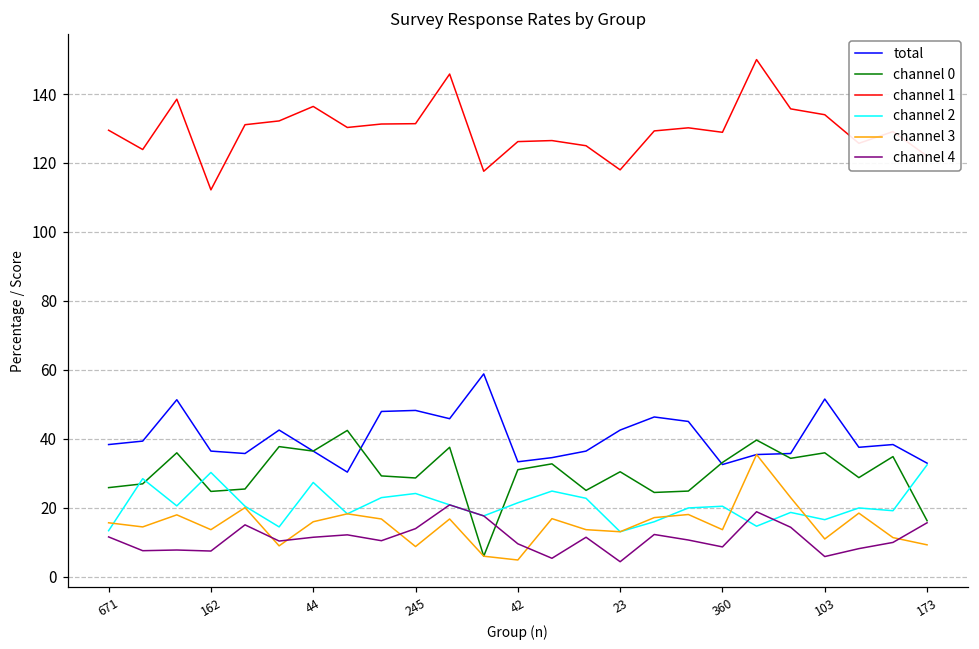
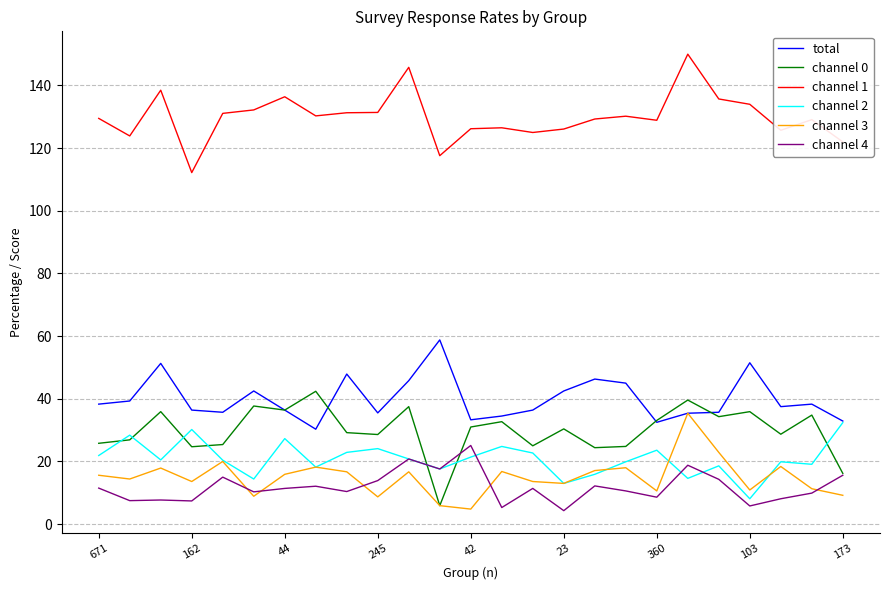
  {
    "total": {
      "671": 38,
      "162": 36,
-     "245": 48,
+     "245": 36,
      "42": 33,
      "23": 43,
      "103": 52
    },
    "channel 0": {
      "671": 26,
      "162": 25,
      "245": 29,
      "42": 31,
      "23": 30,
      "103": 36
    },
    "channel 1": {
      "671": 130,
      "162": 112,
      "245": 131,
      "42": 126,
-     "23": 118,
+     "23": 126,
      "360": 129,
      "103": 134
    },
    "channel 2": {
-     "671": 13,
+     "671": 22,
      "162": 30,
      "245": 24,
      "42": 21,
-     "360": 20,
-     "103": 17
+     "360": 24,
+     "103": 8
    },
    "channel 3": {
      "671": 16,
      "162": 14,
      "245": 9,
      "42": 5,
-     "360": 14,
+     "360": 11,
      "103": 11,
      "173": 9
    },
    "channel 4": {
      "671": 12,
      "162": 7,
      "245": 14,
-     "42": 10,
+     "42": 25,
      "23": 4,
      "360": 9,
      "103": 6
    }
  }
